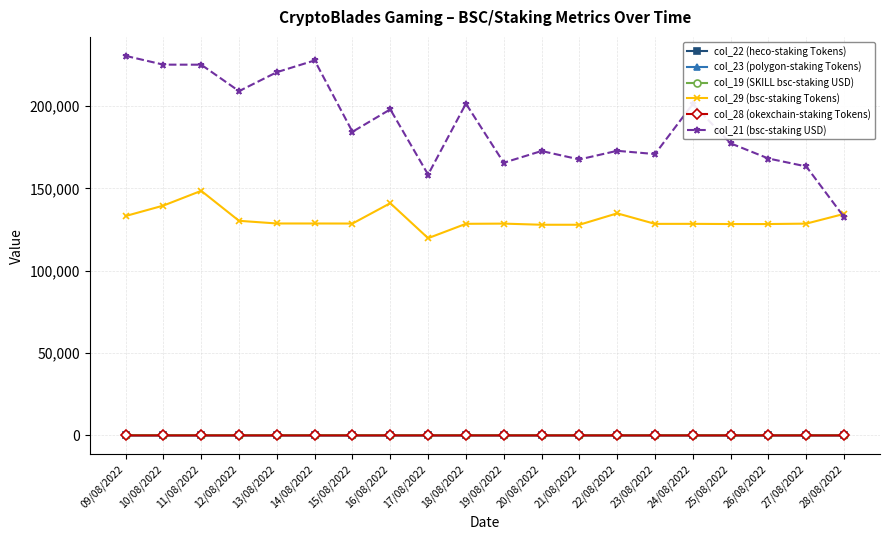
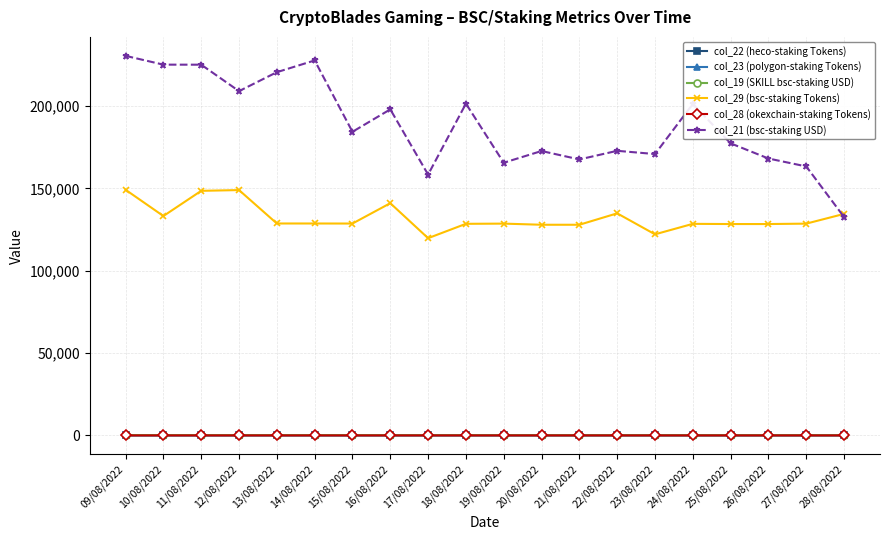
  {
    "col_28 (okexchain-staking Tokens)": {
      "09/08/2022": "0",
      "10/08/2022": "0",
      "11/08/2022": "0",
      "12/08/2022": "0",
      "13/08/2022": "0",
      "14/08/2022": "0",
      "15/08/2022": "0",
      "16/08/2022": "0",
      "17/08/2022": "0",
      "18/08/2022": "0",
      "19/08/2022": "0",
      "20/08/2022": "0",
      "21/08/2022": "0",
      "22/08/2022": "0",
      "23/08/2022": "0",
      "24/08/2022": "0",
      "25/08/2022": "0",
      "26/08/2022": "0",
      "27/08/2022": "0",
      "28/08/2022": "0"
    },
    "col_29 (bsc-staking Tokens)": {
-     "09/08/2022": "133,000",
-     "10/08/2022": "140,000",
+     "09/08/2022": "149,000",
+     "10/08/2022": "133,000",
      "11/08/2022": "149,000",
-     "12/08/2022": "130,000",
+     "12/08/2022": "149,000",
      "13/08/2022": "129,000",
      "14/08/2022": "129,000",
      "15/08/2022": "129,000",
      "16/08/2022": "141,000",
      "17/08/2022": "120,000",
      "18/08/2022": "129,000",
      "19/08/2022": "129,000",
      "20/08/2022": "128,000",
      "21/08/2022": "128,000",
      "22/08/2022": "135,000",
-     "23/08/2022": "129,000",
+     "23/08/2022": "122,000",
      "24/08/2022": "129,000",
      "25/08/2022": "128,000",
      "26/08/2022": "128,000",
      "27/08/2022": "129,000",
      "28/08/2022": "135,000"
    },
    "col_21 (bsc-staking USD)": {
      "09/08/2022": "231,000",
      "10/08/2022": "225,000",
      "11/08/2022": "225,000",
      "12/08/2022": "209,000",
      "13/08/2022": "221,000",
      "14/08/2022": "228,000",
      "15/08/2022": "184,000",
      "16/08/2022": "198,000",
      "17/08/2022": "158,000",
      "18/08/2022": "202,000",
      "19/08/2022": "166,000",
      "20/08/2022": "173,000",
      "21/08/2022": "168,000",
      "22/08/2022": "173,000",
      "23/08/2022": "171,000",
      "25/08/2022": "177,000",
      "26/08/2022": "168,000",
      "27/08/2022": "163,000",
      "28/08/2022": "133,000"
    }
  }
